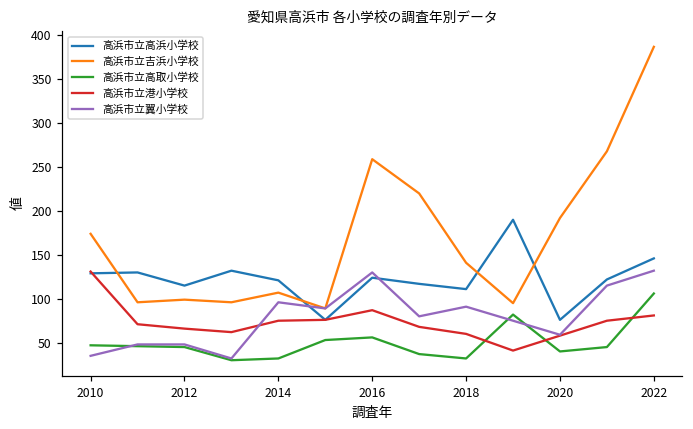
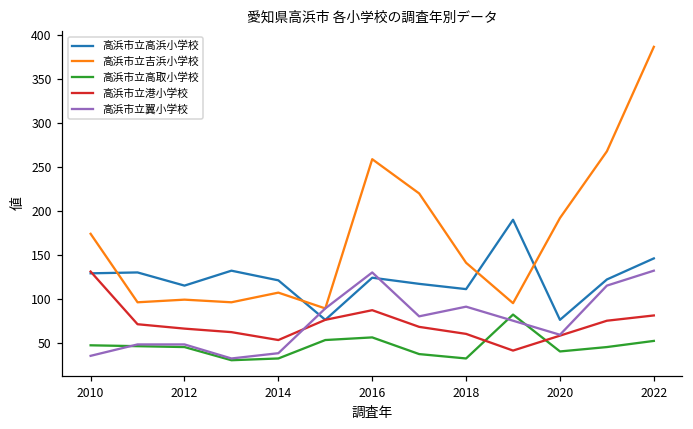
  {
    "高浜市立高浜小学校": {
      "2012": 120,
      "2014": 120,
      "2016": 120,
      "2018": 110,
      "2020": 80,
      "2022": 150
    },
    "高浜市立吉浜小学校": {
      "2010": 170,
      "2012": 100,
      "2014": 110,
      "2016": 260,
      "2018": 140,
      "2020": 190,
      "2022": 390
    },
    "高浜市立高取小学校": {
      "2010": 50,
      "2014": 30,
      "2016": 60,
      "2018": 30,
      "2020": 40,
-     "2022": 110
+     "2022": 50
    },
    "高浜市立港小学校": {
      "2012": 70,
-     "2014": 80,
+     "2014": 50,
      "2016": 90,
      "2018": 60,
      "2022": 80
    },
    "高浜市立翼小学校": {
      "2010": 40,
-     "2014": 100,
+     "2014": 40,
      "2016": 130,
      "2018": 90,
      "2022": 130
    }
  }
